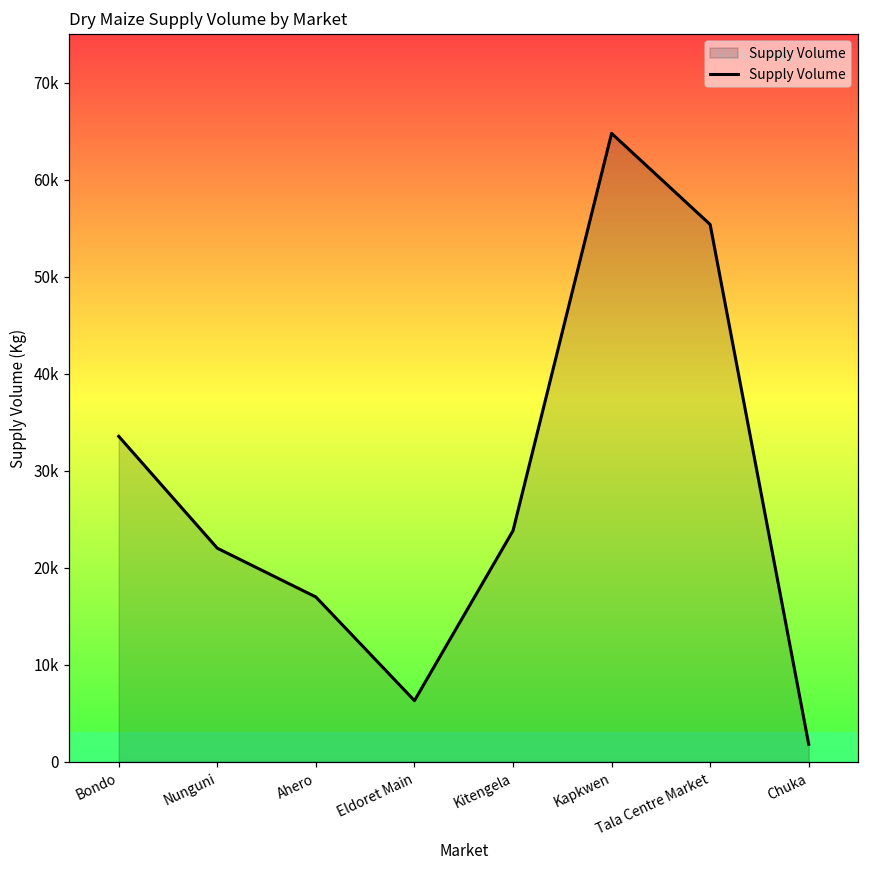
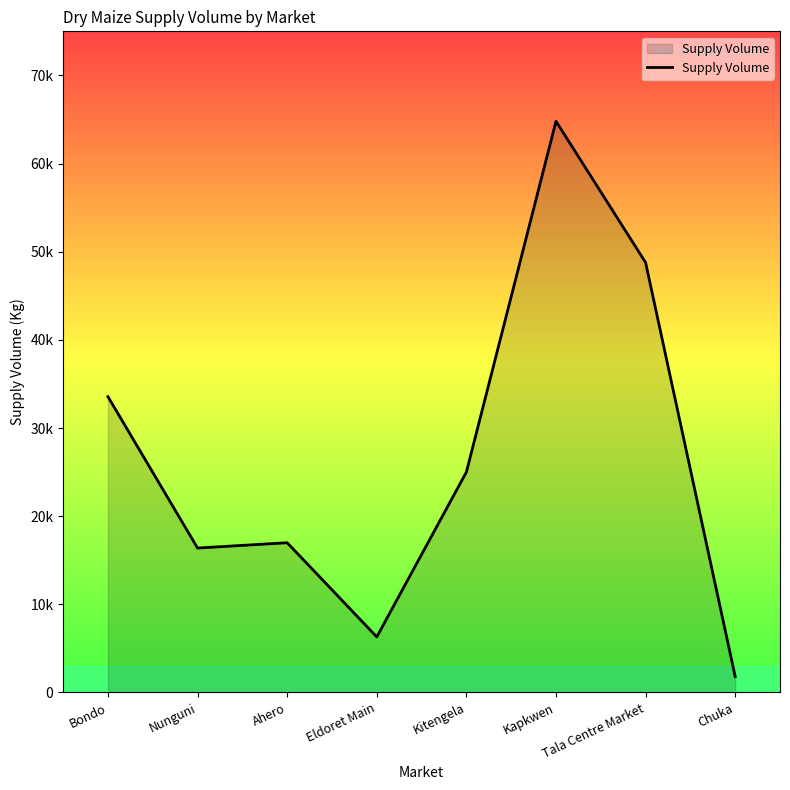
  {
    "Bondo": 34000,
-   "Nunguni": 22000,
+   "Nunguni": 16000,
    "Ahero": 17000,
    "Eldoret Main": 6000,
-   "Kitengela": 24000,
+   "Kitengela": 25000,
    "Kapkwen": 65000,
-   "Tala Centre Market": 55000
+   "Tala Centre Market": 49000
  }
